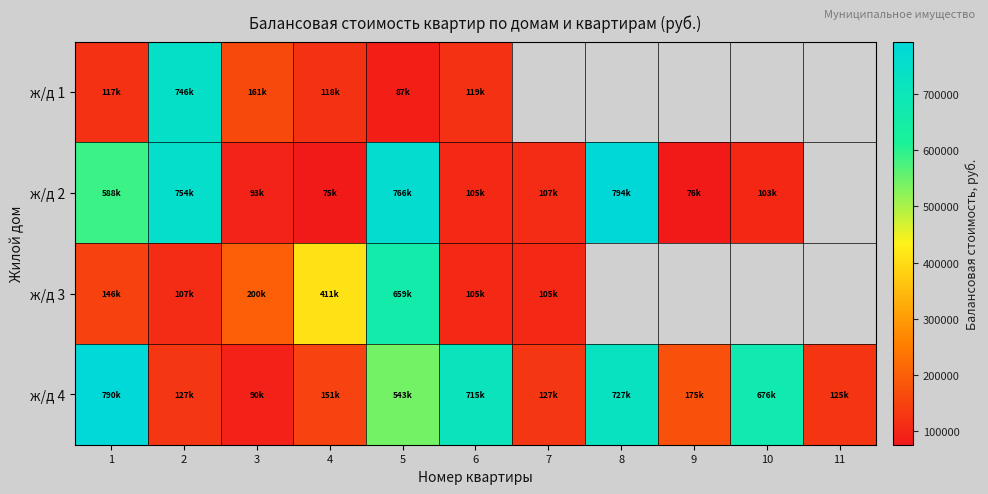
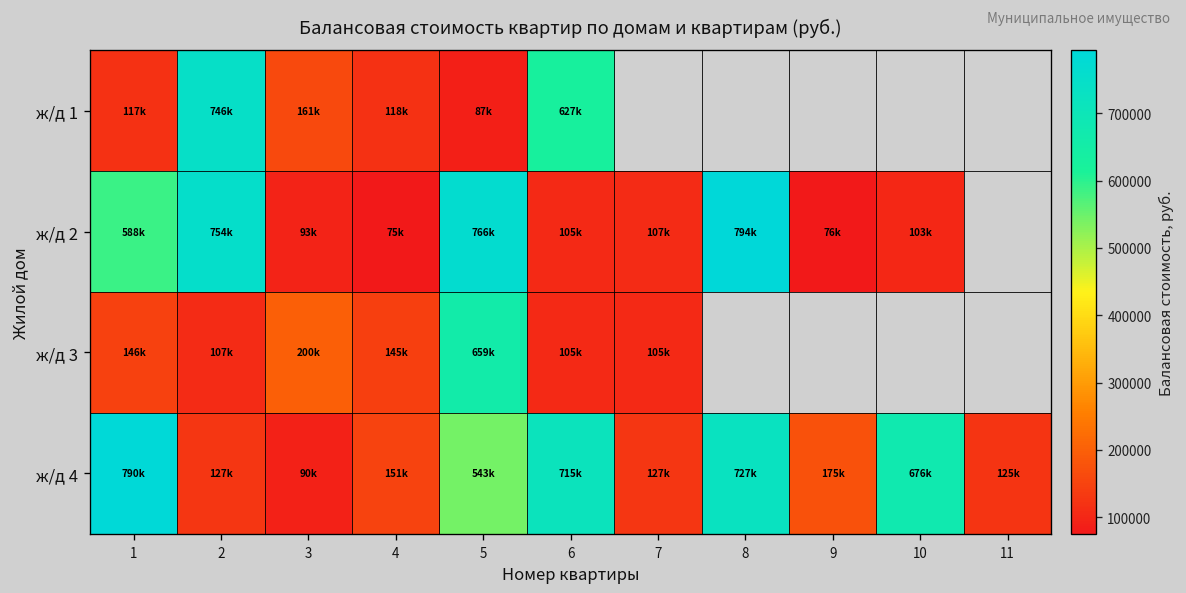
  {
    "ж/д 1": {
      "1": "117k",
      "2": "746k",
      "3": "161k",
      "4": "118k",
      "5": "87k",
-     "6": "119k"
+     "6": "627k"
    },
    "ж/д 2": {
      "1": "588k",
      "2": "754k",
      "3": "93k",
      "4": "75k",
      "5": "766k",
      "6": "105k",
      "7": "107k",
      "8": "794k",
      "9": "76k",
      "10": "103k"
    },
    "ж/д 3": {
      "1": "146k",
      "2": "107k",
      "3": "200k",
-     "4": "411k",
+     "4": "145k",
      "5": "659k",
      "6": "105k",
      "7": "105k"
    },
    "ж/д 4": {
      "1": "790k",
      "2": "127k",
      "3": "90k",
      "4": "151k",
      "5": "543k",
      "6": "715k",
      "7": "127k",
      "8": "727k",
      "9": "175k",
      "10": "676k",
      "11": "125k"
    }
  }
